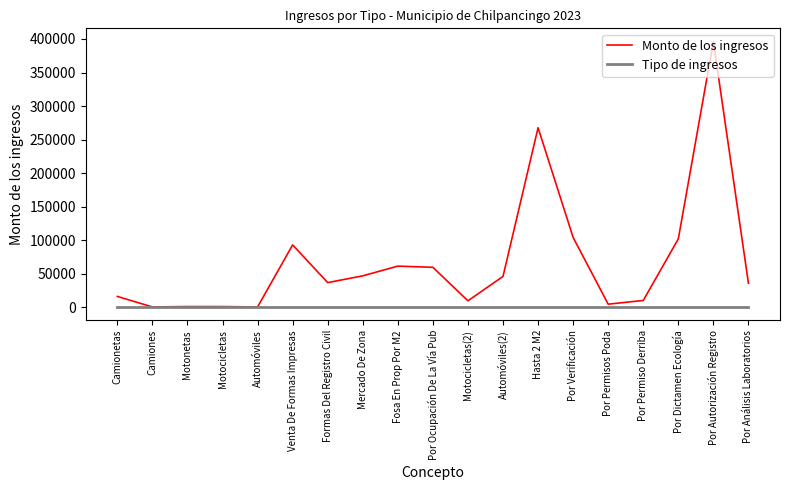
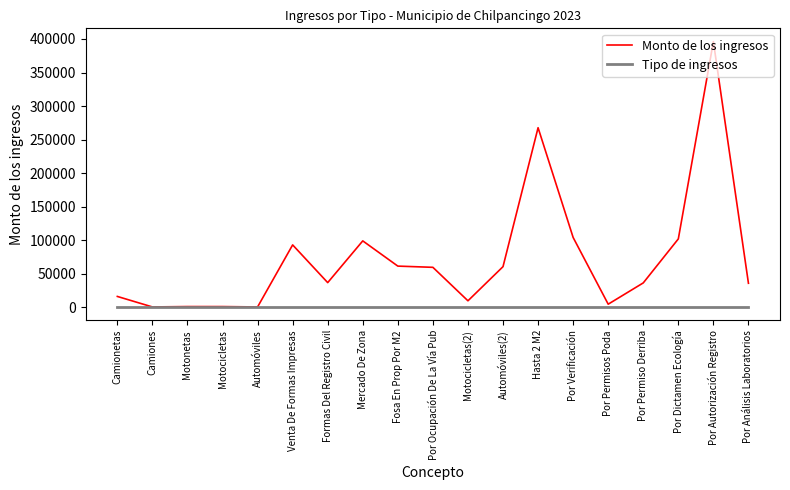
  {
    "Monto de los ingresos": {
      "Camionetas": 20000,
      "Venta De Formas Impresas": 90000,
      "Formas Del Registro Civil": 40000,
-     "Mercado De Zona": 50000,
+     "Mercado De Zona": 100000,
      "Fosa En Prop Por M2": 60000,
      "Por Ocupación De La Vía Pub": 60000,
      "Motocicletas(2)": 10000,
-     "Automóviles(2)": 50000,
+     "Automóviles(2)": 60000,
      "Hasta 2 M2": 270000,
      "Por Verificación": 100000,
      "Por Permisos Poda": 0,
-     "Por Permiso Derriba": 10000,
+     "Por Permiso Derriba": 40000,
      "Por Dictamen Ecología": 100000,
      "Por Análisis Laboratorios": 40000
    },
    "Tipo de ingresos": {
      "Camionetas": 0,
      "Venta De Formas Impresas": 0,
      "Formas Del Registro Civil": 0,
      "Mercado De Zona": 0,
      "Fosa En Prop Por M2": 0,
      "Por Ocupación De La Vía Pub": 0,
      "Motocicletas(2)": 0,
      "Automóviles(2)": 0,
      "Hasta 2 M2": 0,
      "Por Verificación": 0,
      "Por Permisos Poda": 0,
      "Por Permiso Derriba": 0,
      "Por Dictamen Ecología": 0,
      "Por Autorización Registro": 0,
      "Por Análisis Laboratorios": 0
    }
  }
